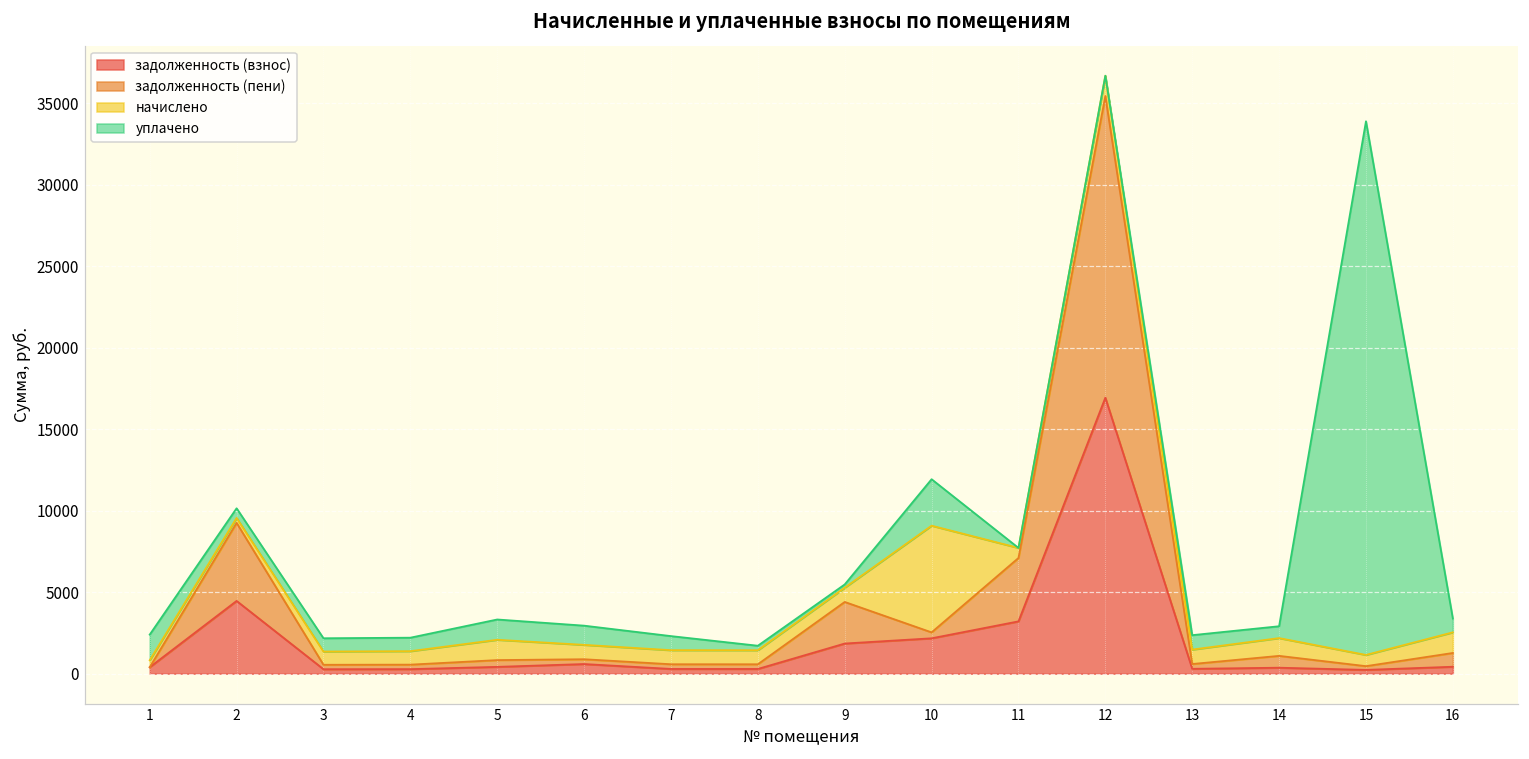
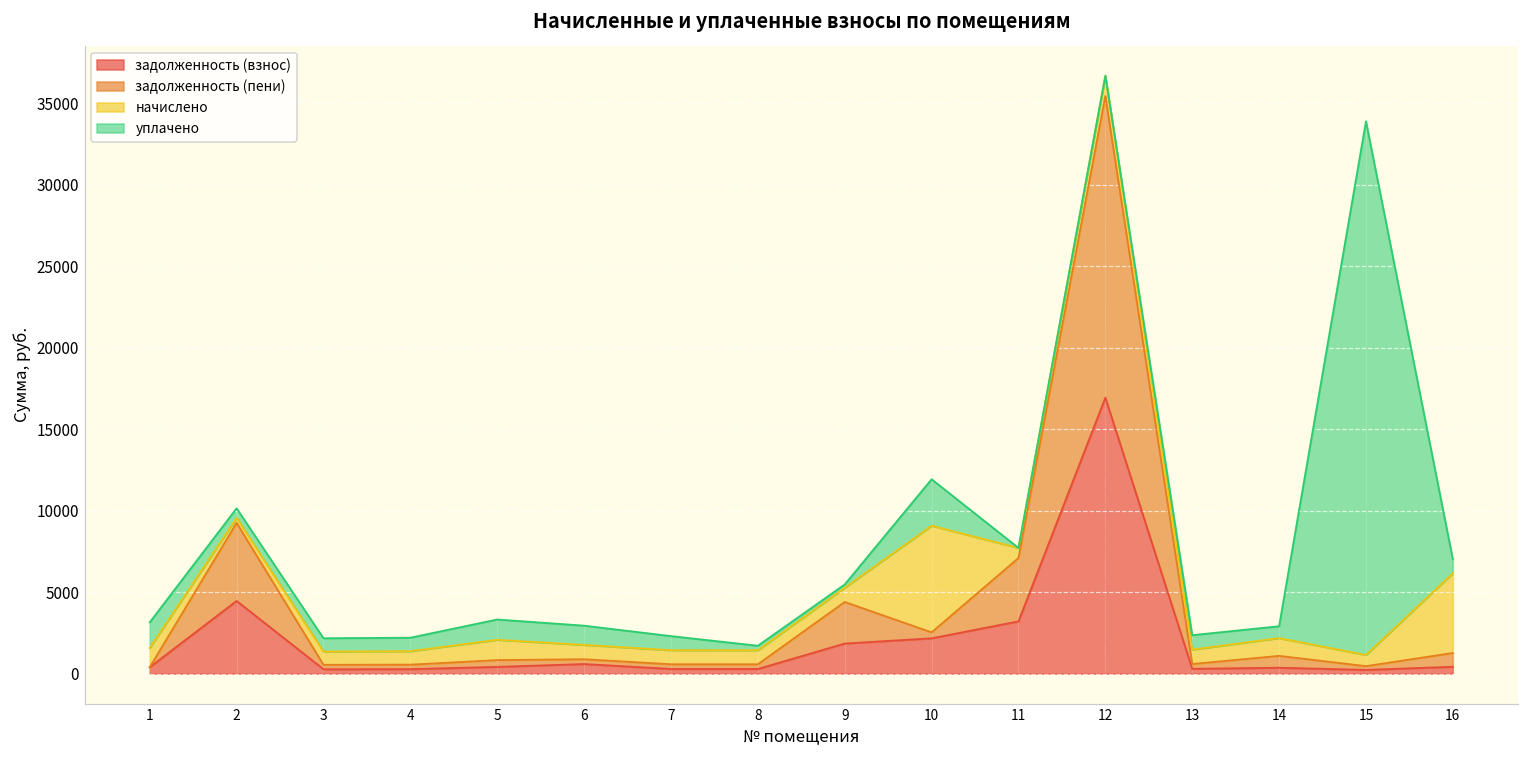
  {
    "начислено": {
-     "1": 400,
+     "1": 1200,
      "2": 300,
      "3": 800,
      "4": 800,
      "5": 1200,
      "6": 900,
      "7": 900,
      "8": 900,
      "9": 900,
      "10": 6500,
      "13": 900,
      "14": 1100,
      "15": 700,
-     "16": 1300
+     "16": 4900
    },
    "уплачено": {
      "1": 1600,
      "2": 600,
      "3": 800,
      "4": 800,
      "5": 1200,
      "6": 1200,
      "7": 900,
      "8": 300,
      "9": 200,
      "10": 2900,
      "13": 900,
      "14": 700,
      "15": 32800,
      "16": 800
    }
  }
